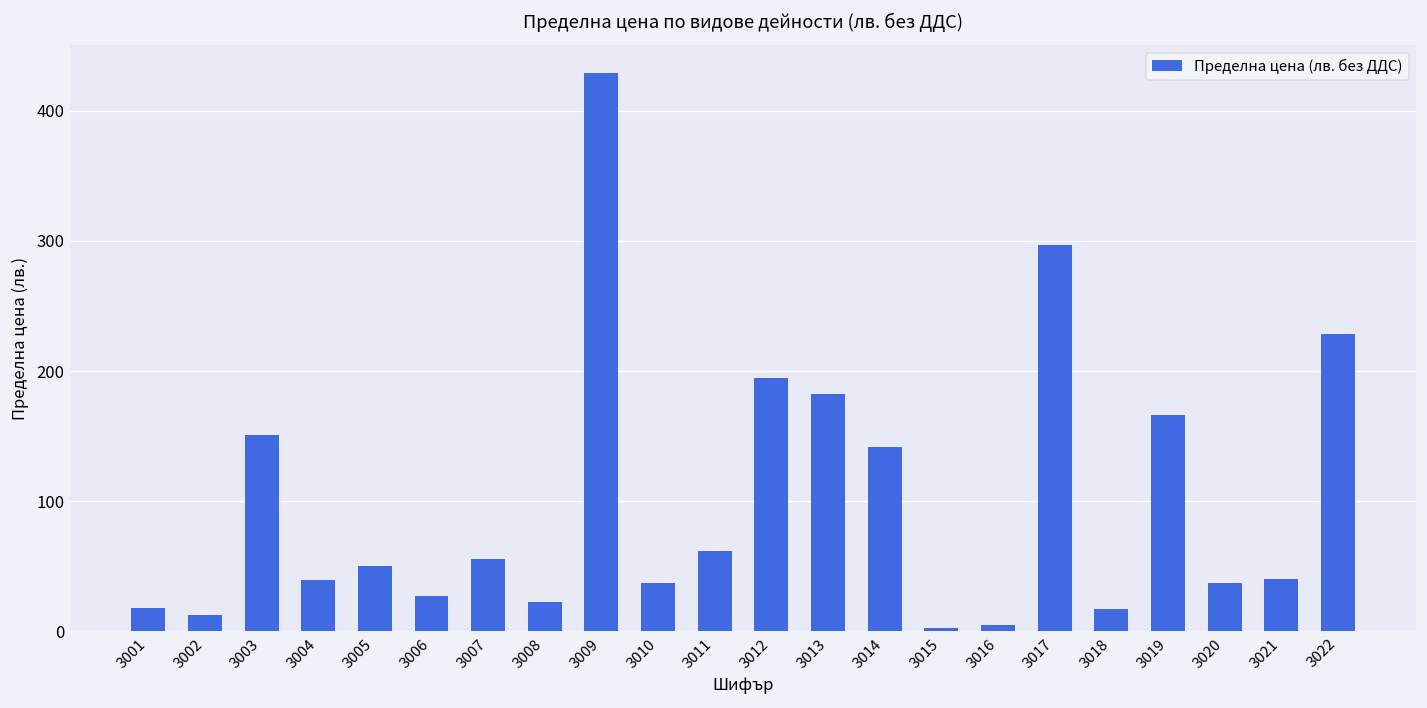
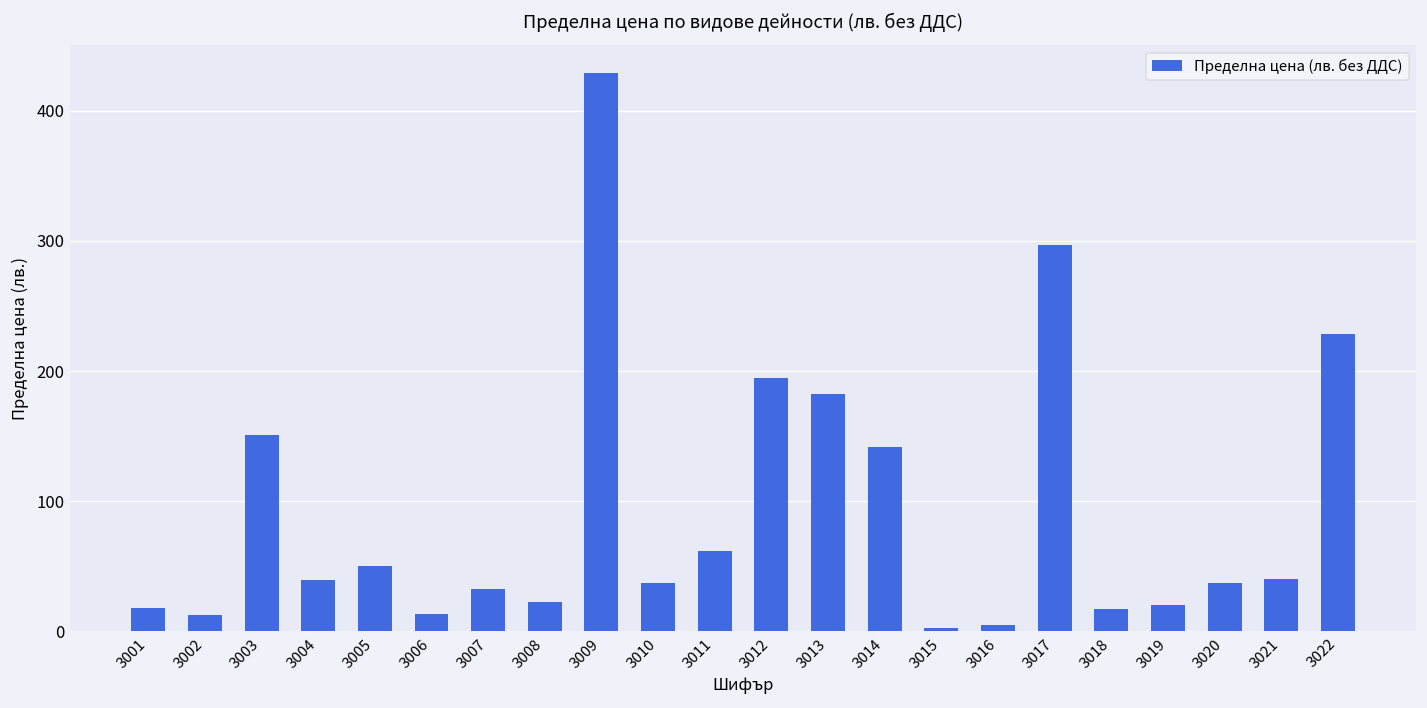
  {
    "3001": 18,
    "3002": 13,
    "3003": 151,
    "3004": 40,
    "3005": 50,
-   "3006": 27,
-   "3007": 56,
+   "3006": 13,
+   "3007": 32,
    "3008": 23,
    "3009": 429,
    "3010": 37,
    "3011": 62,
    "3012": 195,
    "3013": 182,
    "3014": 142,
    "3015": 3,
    "3016": 5,
    "3017": 297,
    "3018": 17,
-   "3019": 166,
+   "3019": 20,
    "3020": 37,
    "3021": 41,
    "3022": 229
  }
